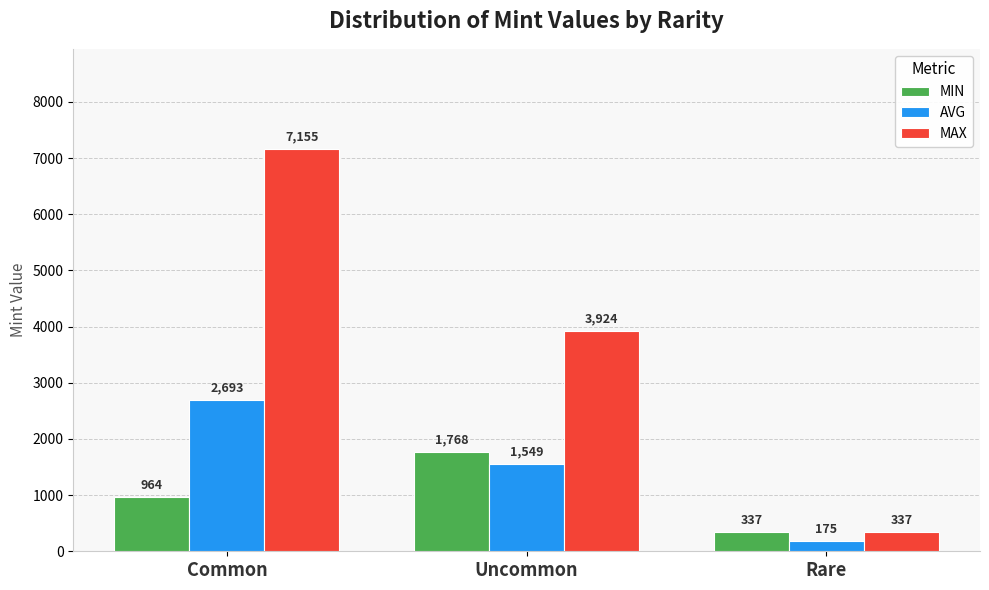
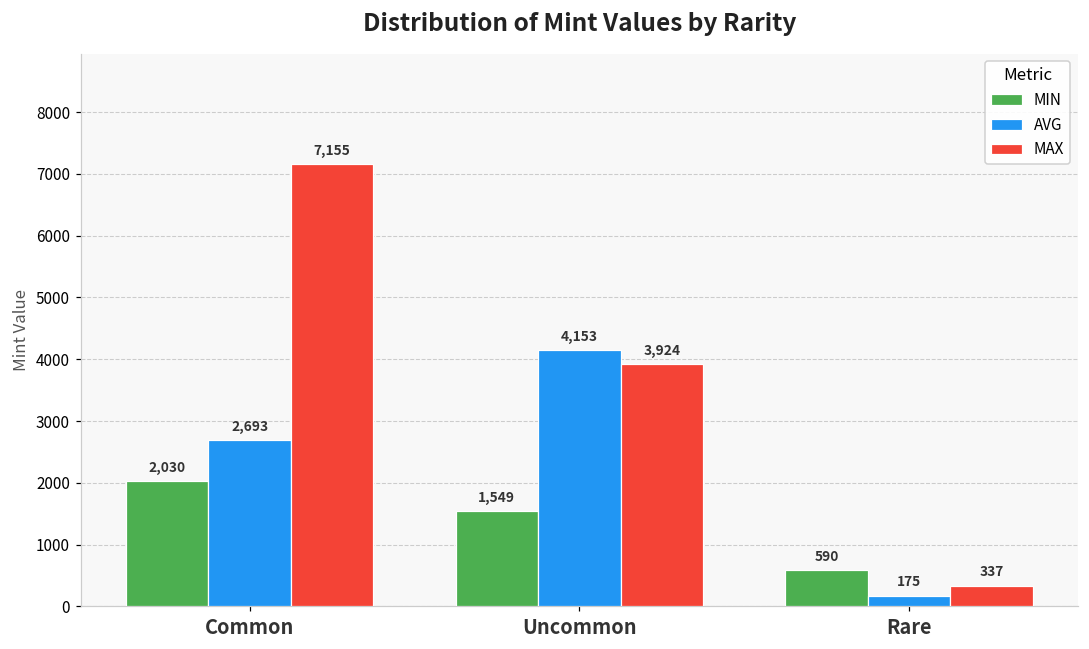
  {
    "MIN": {
-     "Common": "964",
-     "Uncommon": "1,768",
-     "Rare": "337"
+     "Common": "2,030",
+     "Uncommon": "1,549",
+     "Rare": "590"
    },
    "AVG": {
      "Common": "2,693",
-     "Uncommon": "1,549",
+     "Uncommon": "4,153",
      "Rare": "175"
    },
    "MAX": {
      "Common": "7,155",
      "Uncommon": "3,924",
      "Rare": "337"
    }
  }
